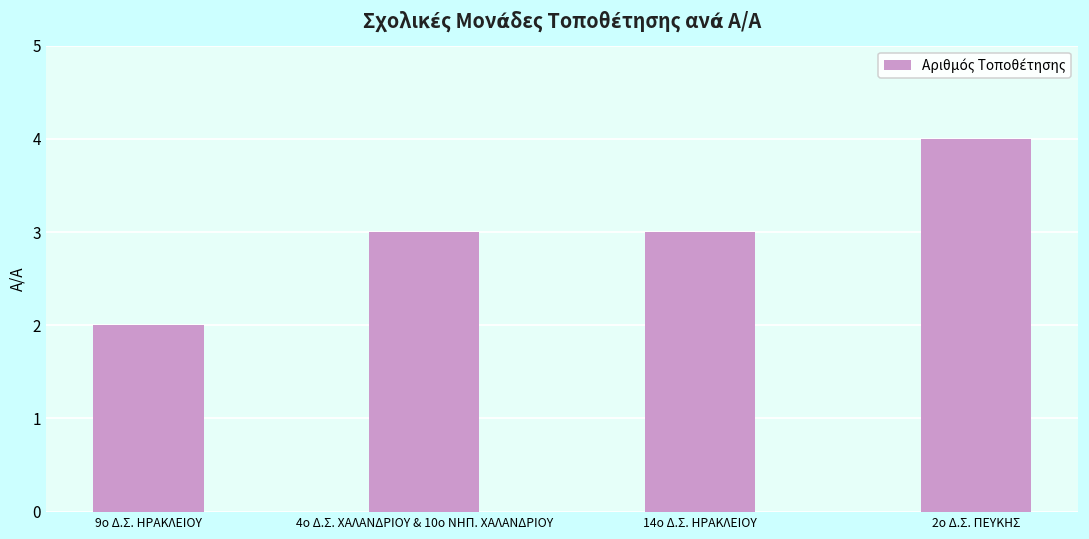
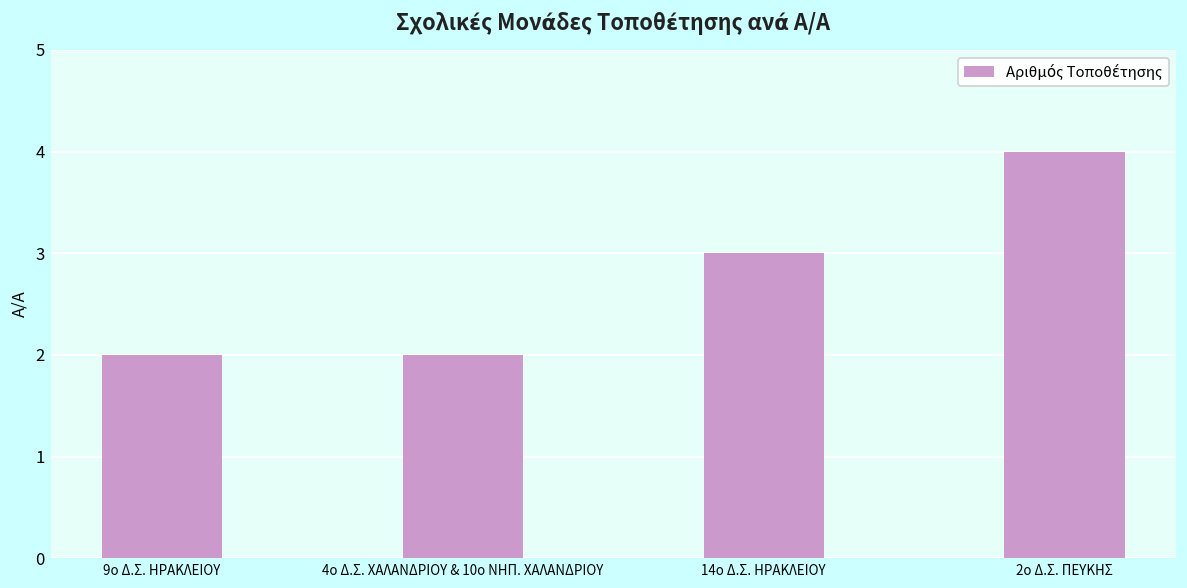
  {
    "9ο Δ.Σ. ΗΡΑΚΛΕΙΟΥ": 2,
-   "4ο Δ.Σ. ΧΑΛΑΝΔΡΙΟΥ & 10ο ΝΗΠ. ΧΑΛΑΝΔΡΙΟΥ": 3,
+   "4ο Δ.Σ. ΧΑΛΑΝΔΡΙΟΥ & 10ο ΝΗΠ. ΧΑΛΑΝΔΡΙΟΥ": 2,
    "14ο Δ.Σ. ΗΡΑΚΛΕΙΟΥ": 3,
    "2ο Δ.Σ. ΠΕΥΚΗΣ": 4
  }
